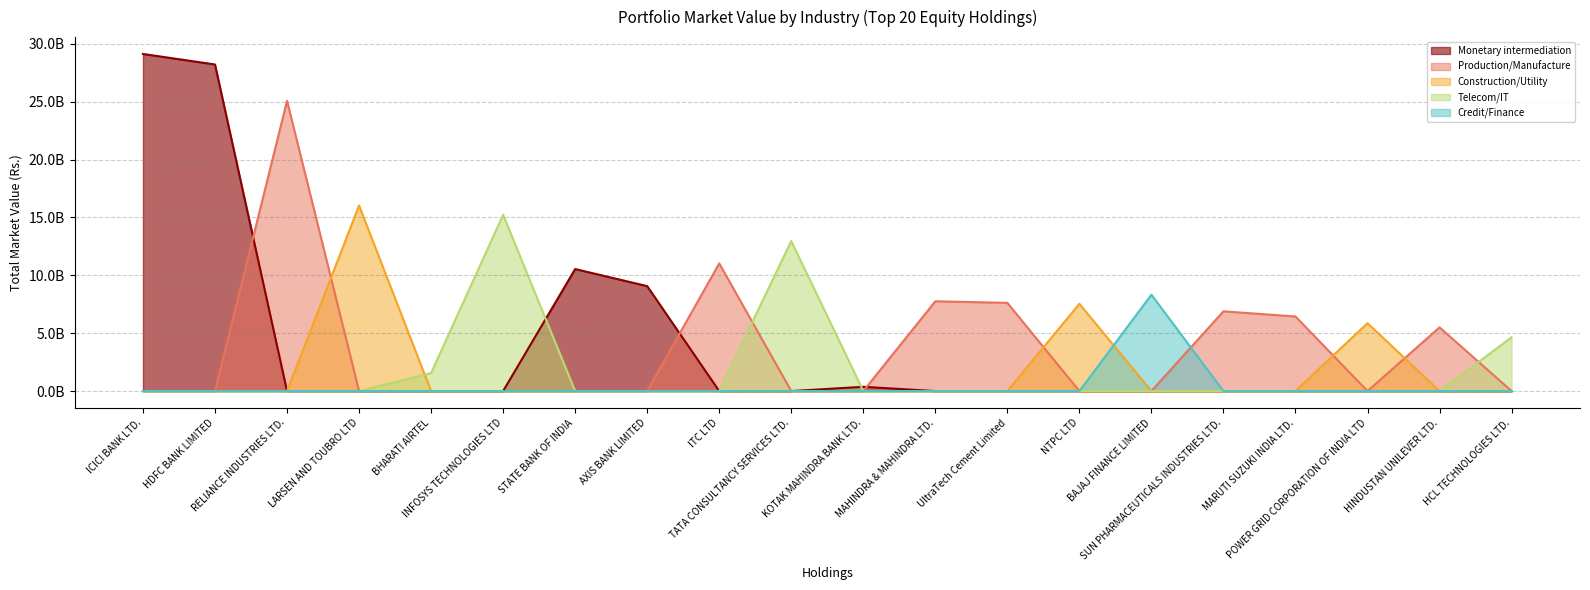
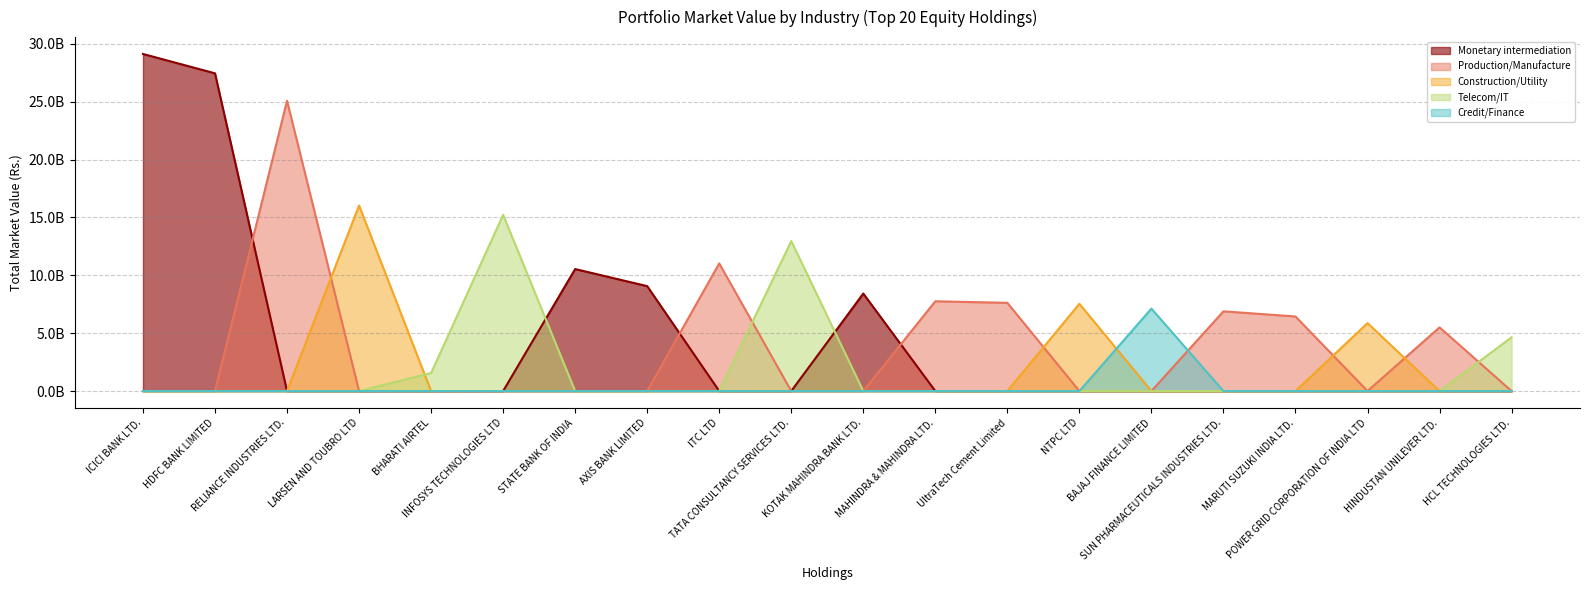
  {
    "Monetary intermediation": {
      "ICICI BANK LTD.": 29100000000,
-     "HDFC BANK LIMITED": 28200000000,
+     "HDFC BANK LIMITED": 27500000000,
      "STATE BANK OF INDIA": 10500000000,
      "AXIS BANK LIMITED": 9100000000,
-     "KOTAK MAHINDRA BANK LTD.": 400000000
+     "KOTAK MAHINDRA BANK LTD.": 8400000000
    },
    "Telecom/IT": {
      "BHARATI AIRTEL": 1600000000,
      "INFOSYS TECHNOLOGIES LTD": 15200000000,
      "TATA CONSULTANCY SERVICES LTD.": 13000000000,
      "HCL TECHNOLOGIES LTD.": 4600000000
    },
    "Credit/Finance": {
-     "BAJAJ FINANCE LIMITED": 8300000000
+     "BAJAJ FINANCE LIMITED": 7100000000
    }
  }
